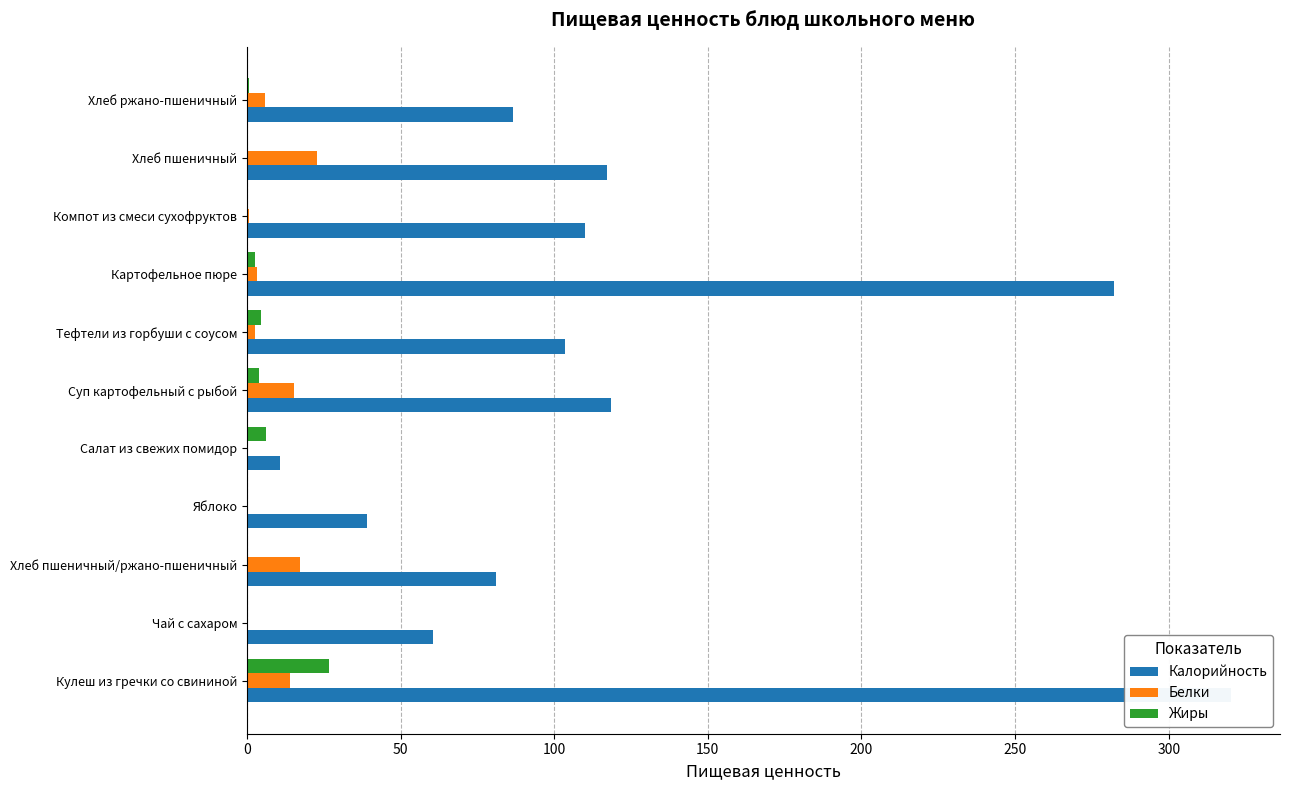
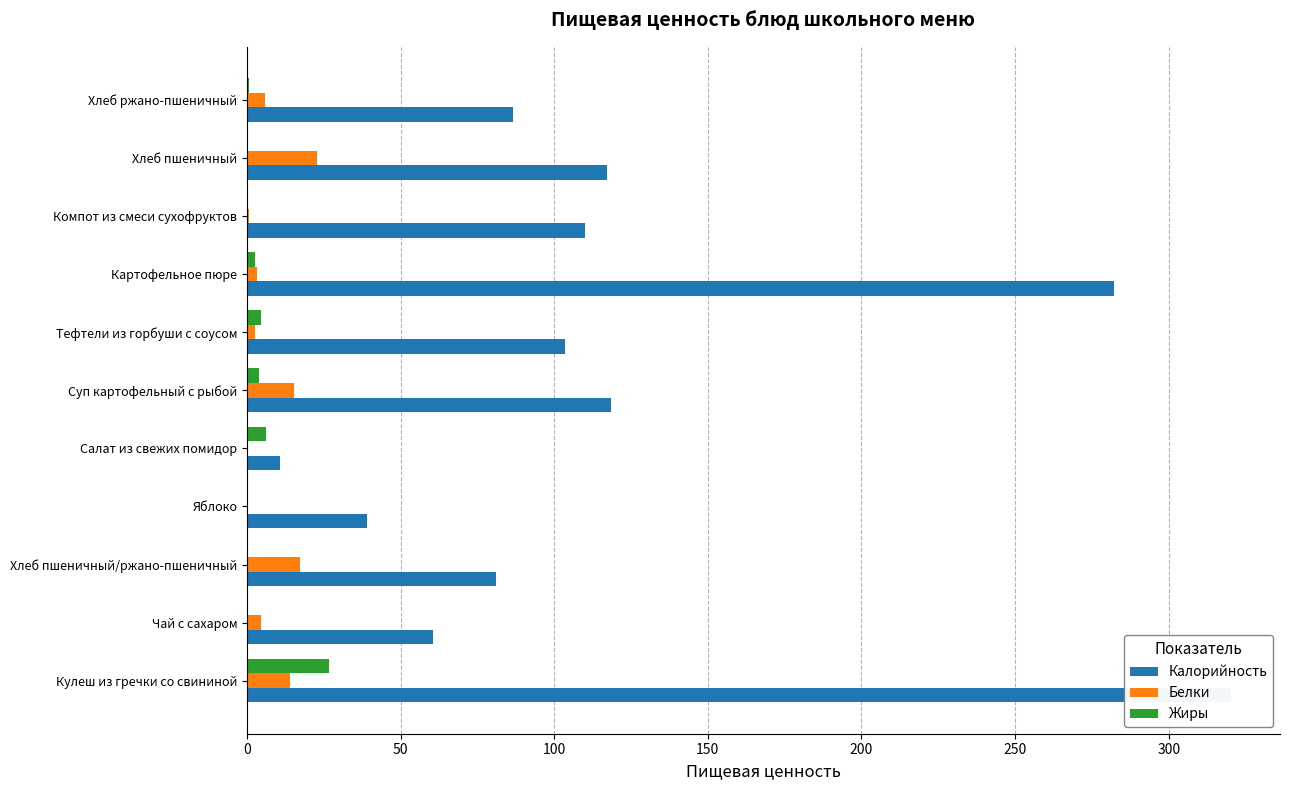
  {
    "Калорийность": {
      "Хлеб ржано-пшеничный": 87,
      "Хлеб пшеничный": 117,
      "Компот из смеси сухофруктов": 110,
      "Картофельное пюре": 282,
      "Тефтели из горбуши с соусом": 104,
      "Суп картофельный с рыбой": 118,
      "Салат из свежих помидор": 11,
      "Яблоко": 39,
      "Хлеб пшеничный/ржано-пшеничный": 81,
      "Чай с сахаром": 60
    },
    "Белки": {
      "Хлеб ржано-пшеничный": 6,
      "Хлеб пшеничный": 23,
      "Картофельное пюре": 3,
      "Тефтели из горбуши с соусом": 3,
      "Суп картофельный с рыбой": 15,
      "Салат из свежих помидор": 0,
      "Яблоко": 0,
      "Хлеб пшеничный/ржано-пшеничный": 17,
-     "Чай с сахаром": 0,
+     "Чай с сахаром": 5,
      "Кулеш из гречки со свининой": 14
    },
    "Жиры": {
      "Компот из смеси сухофруктов": 0,
      "Картофельное пюре": 3,
      "Тефтели из горбуши с соусом": 5,
      "Суп картофельный с рыбой": 4,
      "Салат из свежих помидор": 6,
      "Яблоко": 0,
      "Чай с сахаром": 0,
      "Кулеш из гречки со свининой": 27
    }
  }
